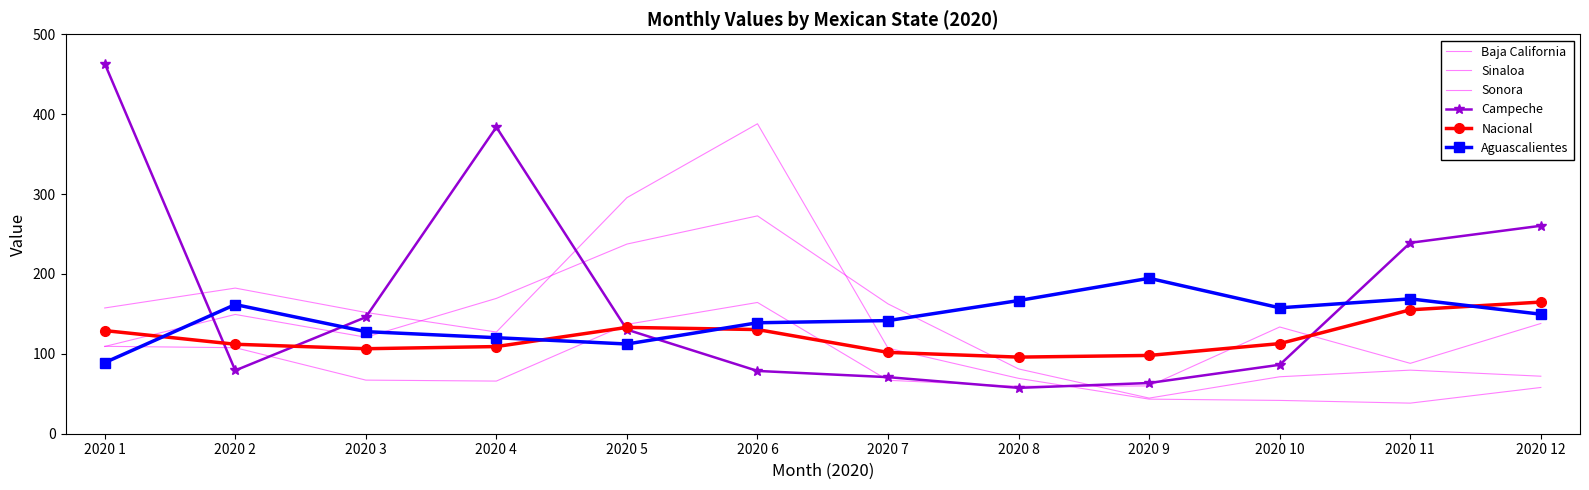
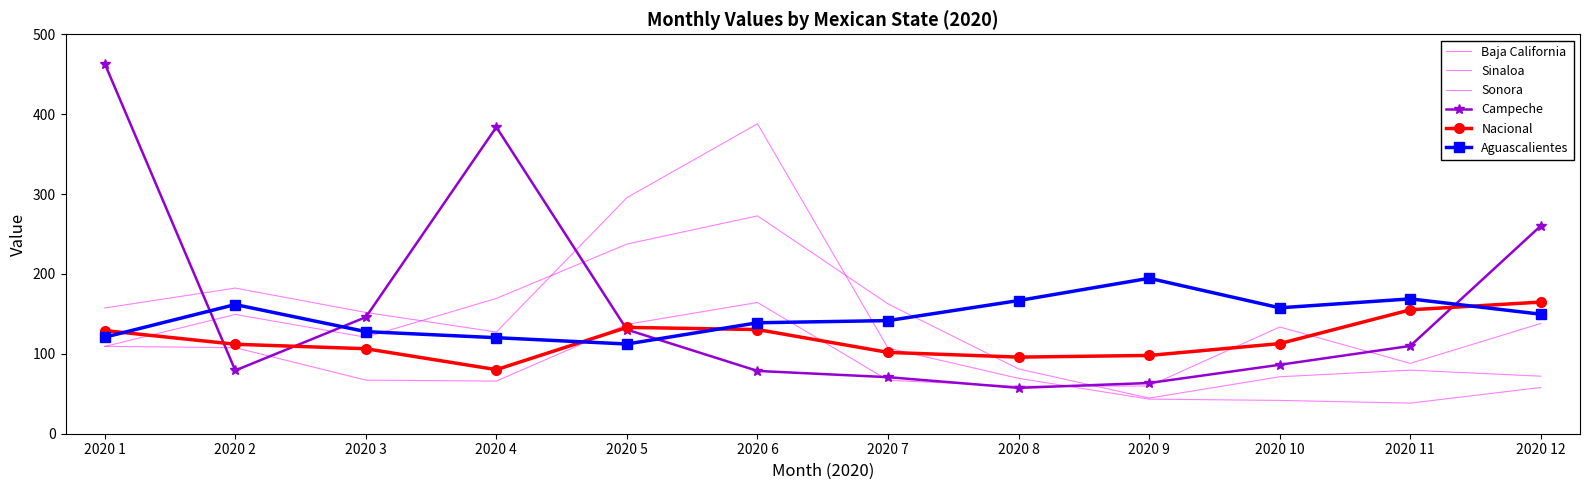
  {
    "Campeche": {
      "2020 1": 460,
      "2020 2": 80,
      "2020 3": 150,
      "2020 4": 380,
      "2020 6": 80,
      "2020 7": 70,
      "2020 9": 60,
      "2020 10": 90,
-     "2020 11": 240,
+     "2020 11": 110,
      "2020 12": 260
    },
    "Nacional": {
      "2020 1": 130,
      "2020 2": 110,
      "2020 3": 110,
-     "2020 4": 110,
+     "2020 4": 80,
      "2020 6": 130,
      "2020 7": 100,
      "2020 8": 100,
      "2020 9": 100,
      "2020 10": 110,
      "2020 11": 160,
      "2020 12": 160
    },
    "Aguascalientes": {
-     "2020 1": 90,
+     "2020 1": 120,
      "2020 2": 160,
      "2020 3": 130,
      "2020 4": 120,
      "2020 5": 110,
      "2020 6": 140,
      "2020 7": 140,
      "2020 8": 170,
      "2020 9": 190,
      "2020 10": 160,
      "2020 11": 170,
      "2020 12": 150
    }
  }
